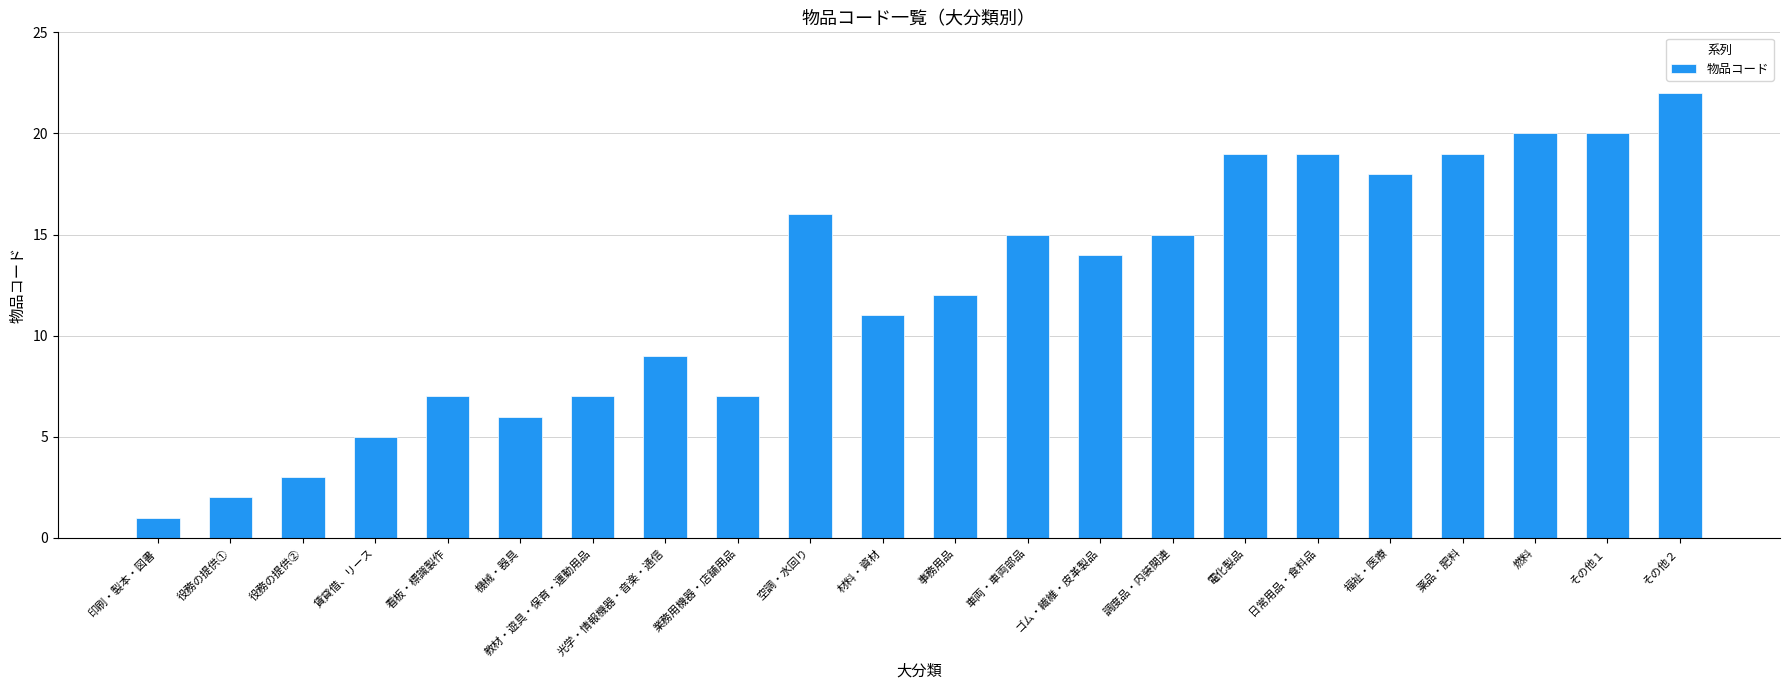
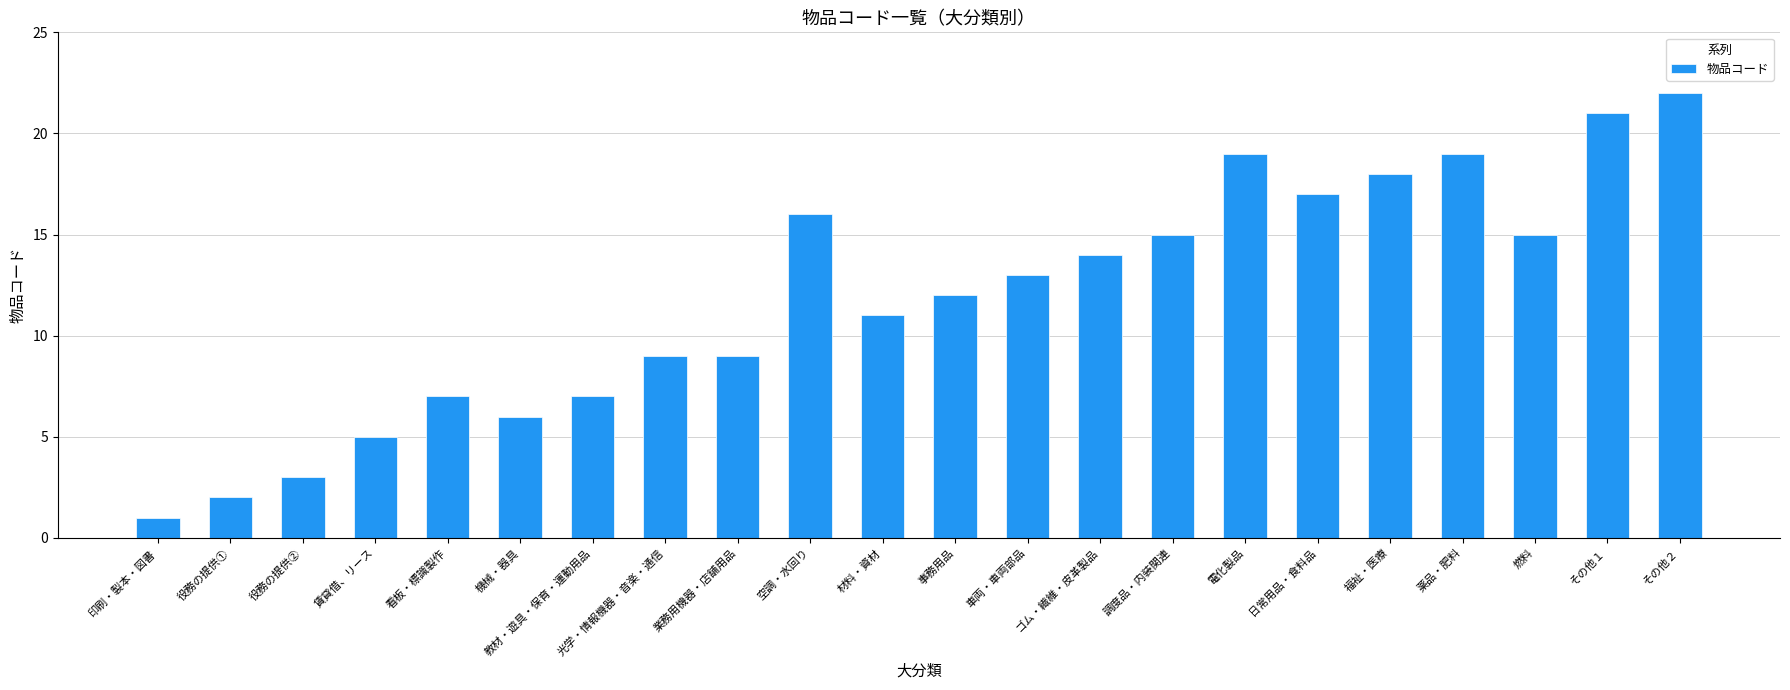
  {
    "印刷・製本・図書": 1,
    "役務の提供①": 2,
    "役務の提供②": 3,
    "賃貸借、リース": 5,
    "看板・標識製作": 7,
    "機械・器具": 6,
    "教材・遊具・保育・運動用品": 7,
    "光学・情報機器・音楽・通信": 9,
-   "業務用機器・店舗用品": 7,
+   "業務用機器・店舗用品": 9,
    "空調・水回り": 16,
    "材料・資材": 11,
    "事務用品": 12,
-   "車両・車両部品": 15,
+   "車両・車両部品": 13,
    "ゴム・繊維・皮革製品": 14,
    "調度品・内装関連": 15,
    "電化製品": 19,
-   "日常用品・食料品": 19,
+   "日常用品・食料品": 17,
    "福祉・医療": 18,
    "薬品・肥料": 19,
-   "燃料": 20,
-   "その他１": 20,
+   "燃料": 15,
+   "その他１": 21,
    "その他２": 22
  }
